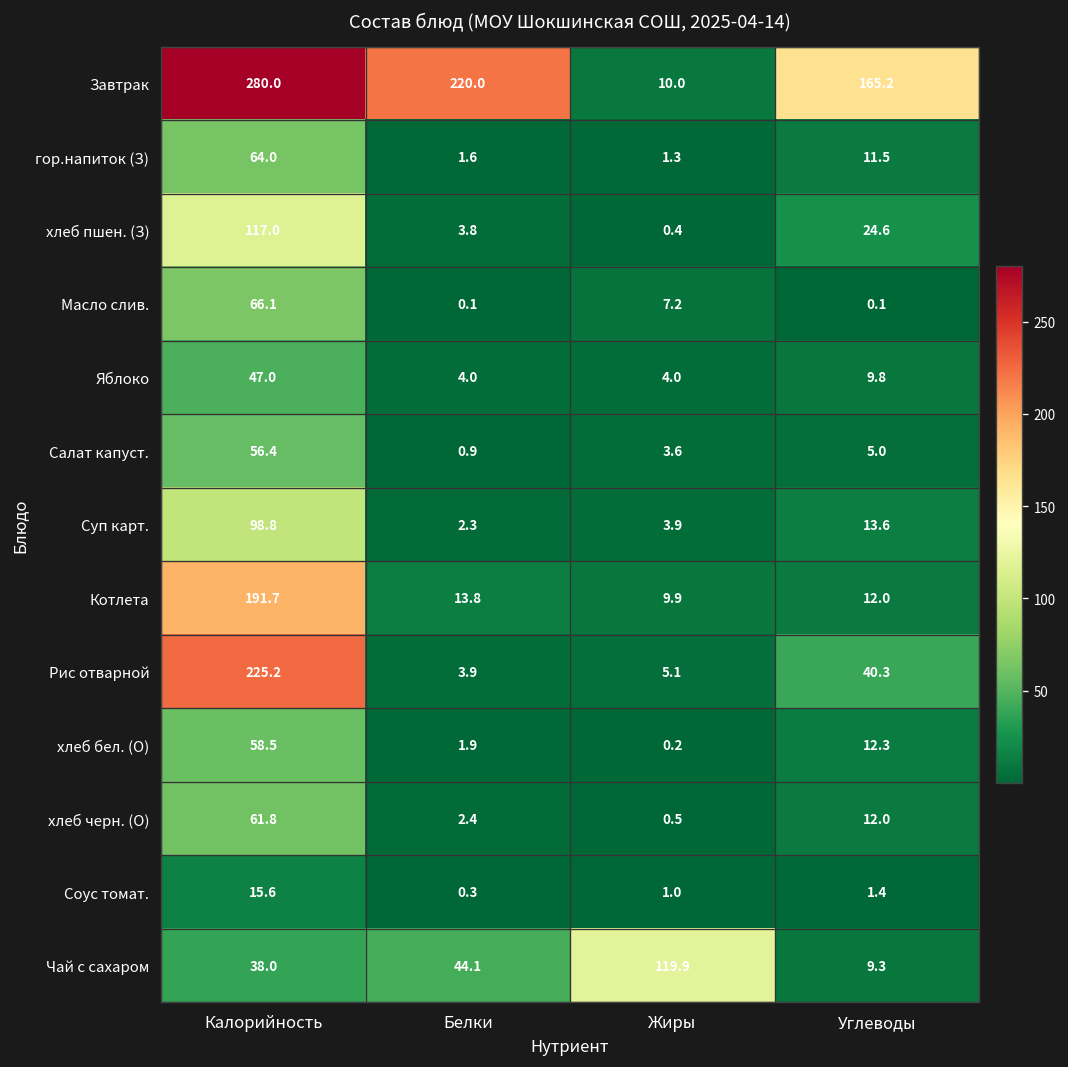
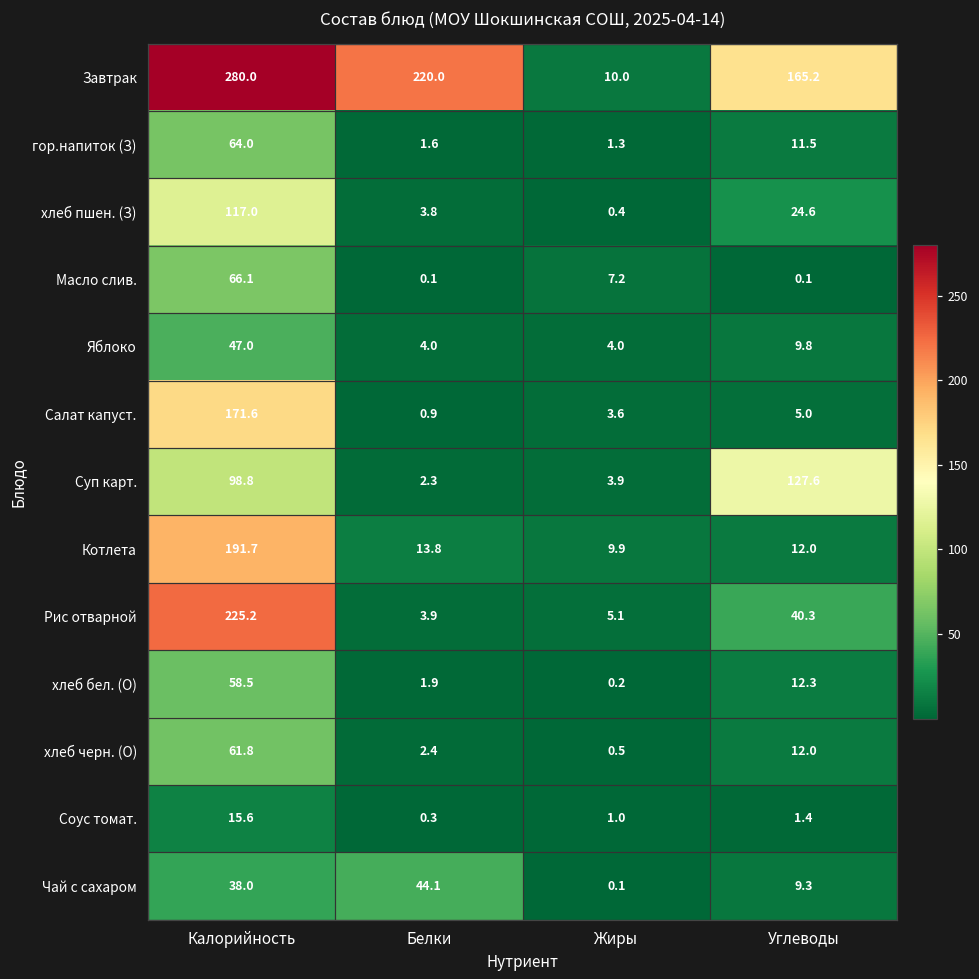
  {
    "Завтрак": {
      "Калорийность": 280.0,
      "Белки": 220.0,
      "Жиры": 10.0,
      "Углеводы": 165.2
    },
    "гор.напиток (З)": {
      "Калорийность": 64.0,
      "Белки": 1.6,
      "Жиры": 1.3,
      "Углеводы": 11.5
    },
    "хлеб пшен. (З)": {
      "Калорийность": 117.0,
      "Белки": 3.8,
      "Жиры": 0.4,
      "Углеводы": 24.6
    },
    "Масло слив.": {
      "Калорийность": 66.1,
      "Белки": 0.1,
      "Жиры": 7.2,
      "Углеводы": 0.1
    },
    "Яблоко": {
      "Калорийность": 47.0,
      "Белки": 4.0,
      "Жиры": 4.0,
      "Углеводы": 9.8
    },
    "Салат капуст.": {
-     "Калорийность": 56.4,
+     "Калорийность": 171.6,
      "Белки": 0.9,
      "Жиры": 3.6,
      "Углеводы": 5.0
    },
    "Суп карт.": {
      "Калорийность": 98.8,
      "Белки": 2.3,
      "Жиры": 3.9,
-     "Углеводы": 13.6
+     "Углеводы": 127.6
    },
    "Котлета": {
      "Калорийность": 191.7,
      "Белки": 13.8,
      "Жиры": 9.9,
      "Углеводы": 12.0
    },
    "Рис отварной": {
      "Калорийность": 225.2,
      "Белки": 3.9,
      "Жиры": 5.1,
      "Углеводы": 40.3
    },
    "хлеб бел. (О)": {
      "Калорийность": 58.5,
      "Белки": 1.9,
      "Жиры": 0.2,
      "Углеводы": 12.3
    },
    "хлеб черн. (О)": {
      "Калорийность": 61.8,
      "Белки": 2.4,
      "Жиры": 0.5,
      "Углеводы": 12.0
    },
    "Соус томат.": {
      "Калорийность": 15.6,
      "Белки": 0.3,
      "Жиры": 1.0,
      "Углеводы": 1.4
    },
    "Чай с сахаром": {
      "Калорийность": 38.0,
      "Белки": 44.1,
-     "Жиры": 119.9,
+     "Жиры": 0.1,
      "Углеводы": 9.3
    }
  }
